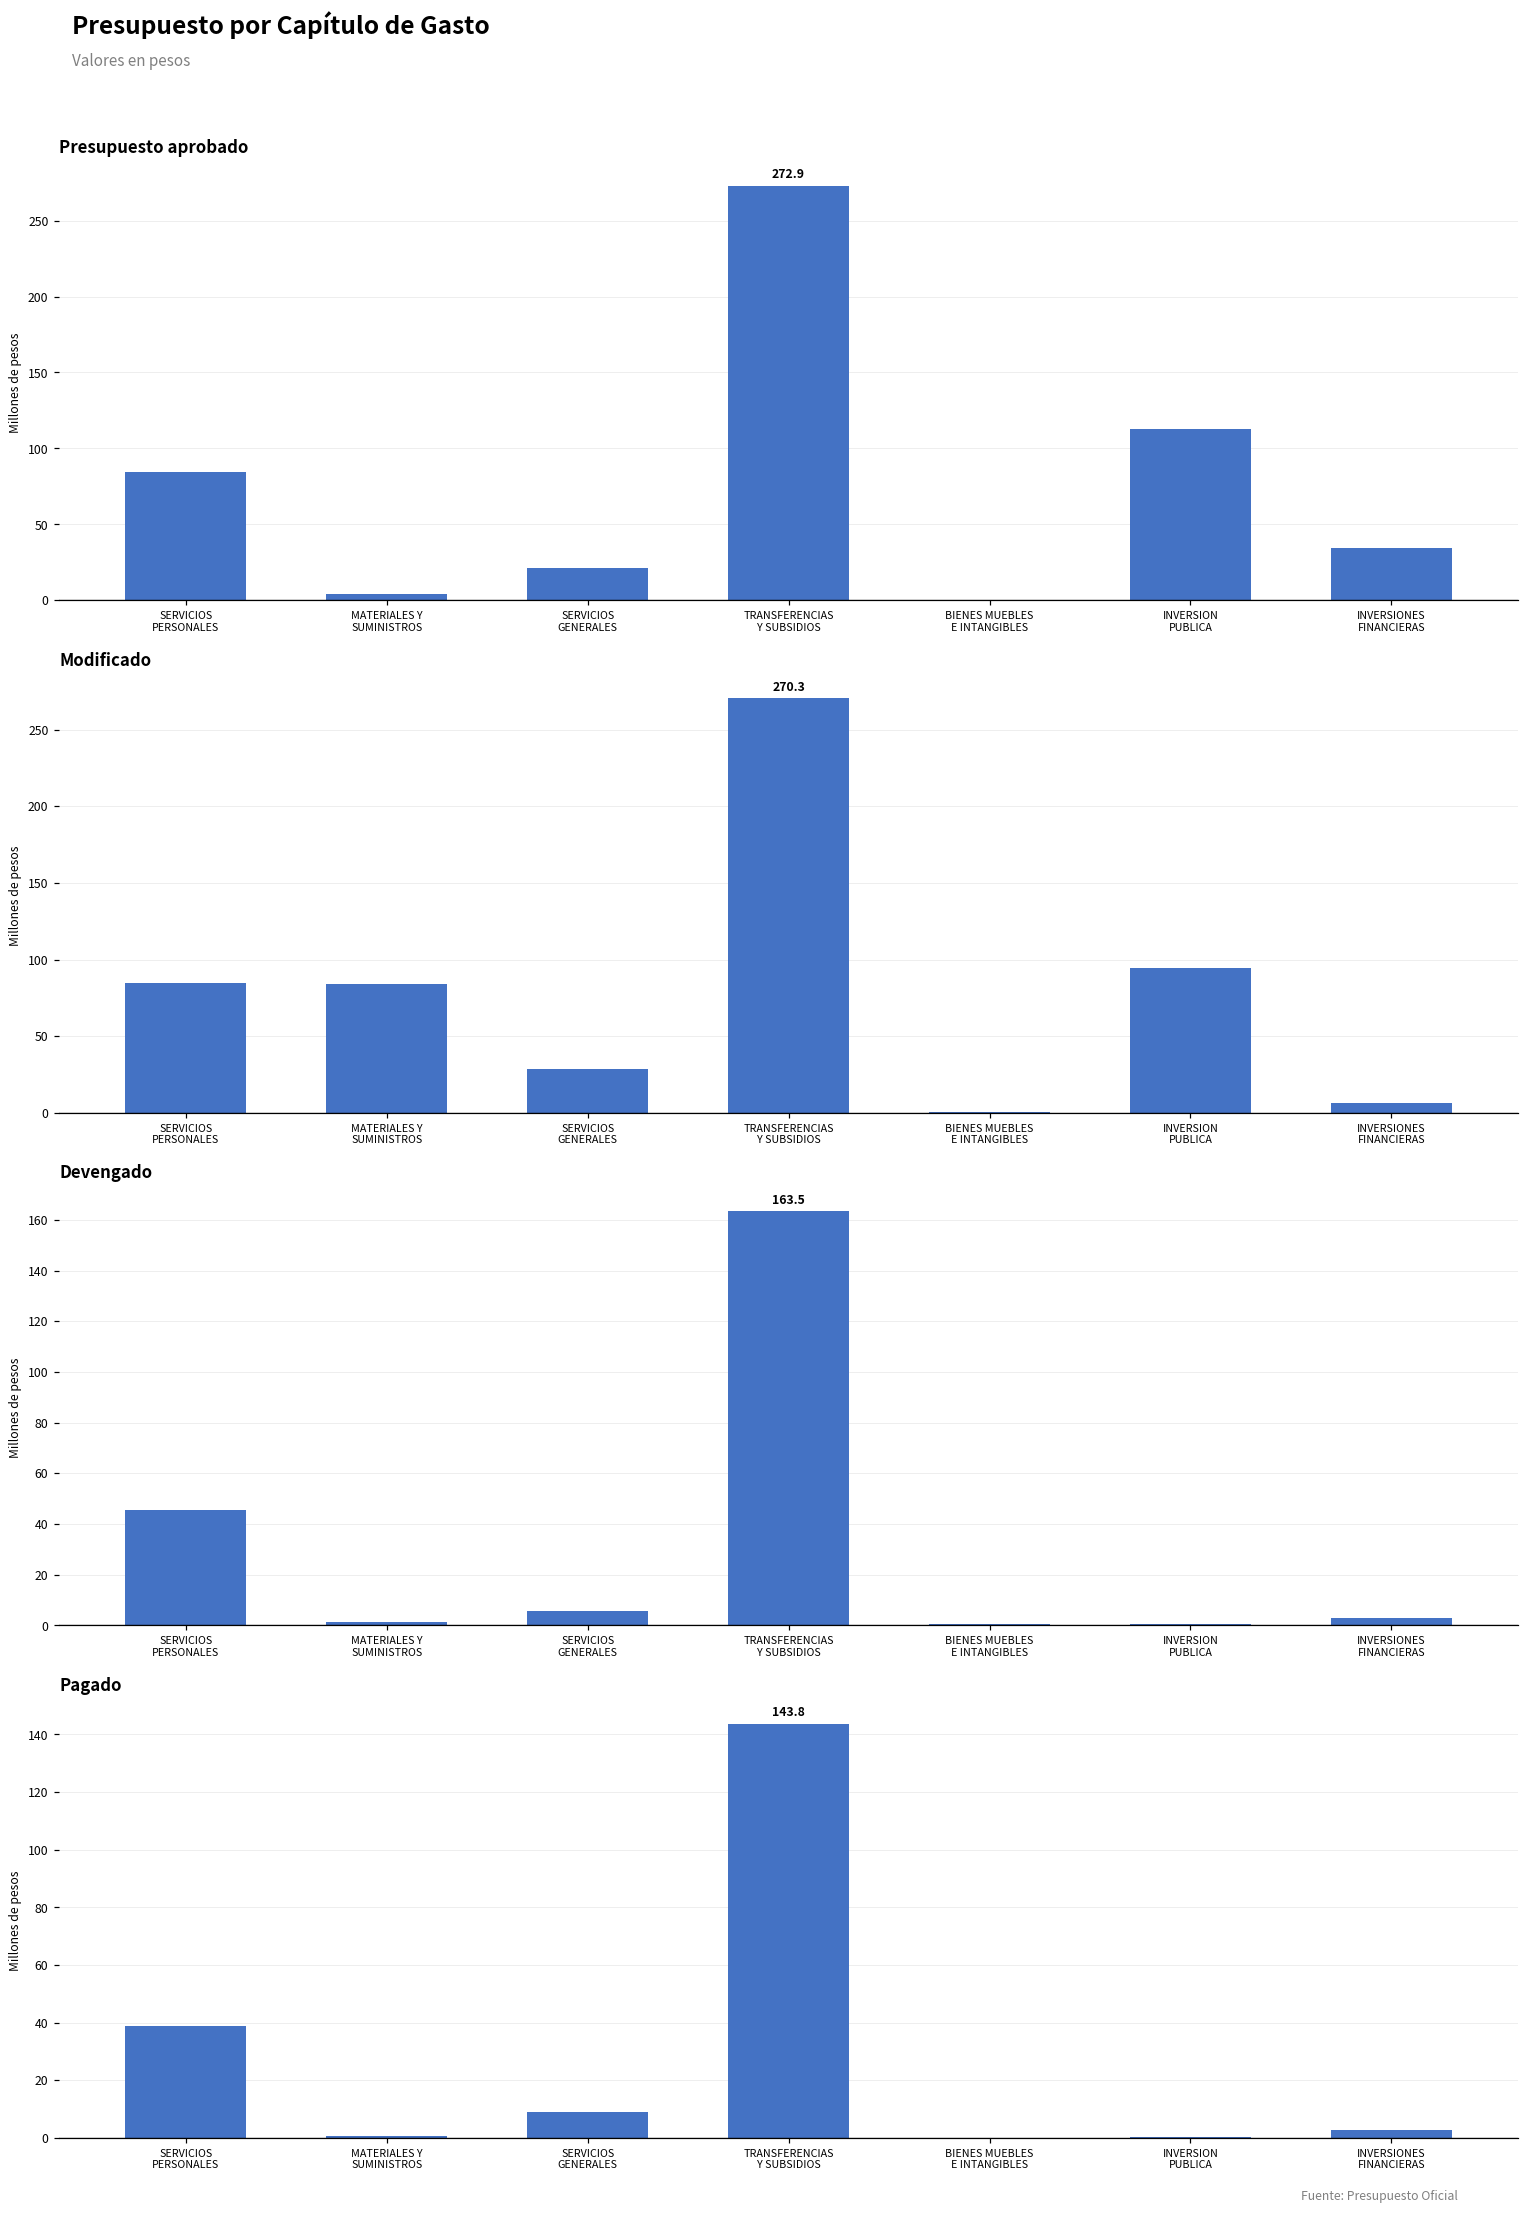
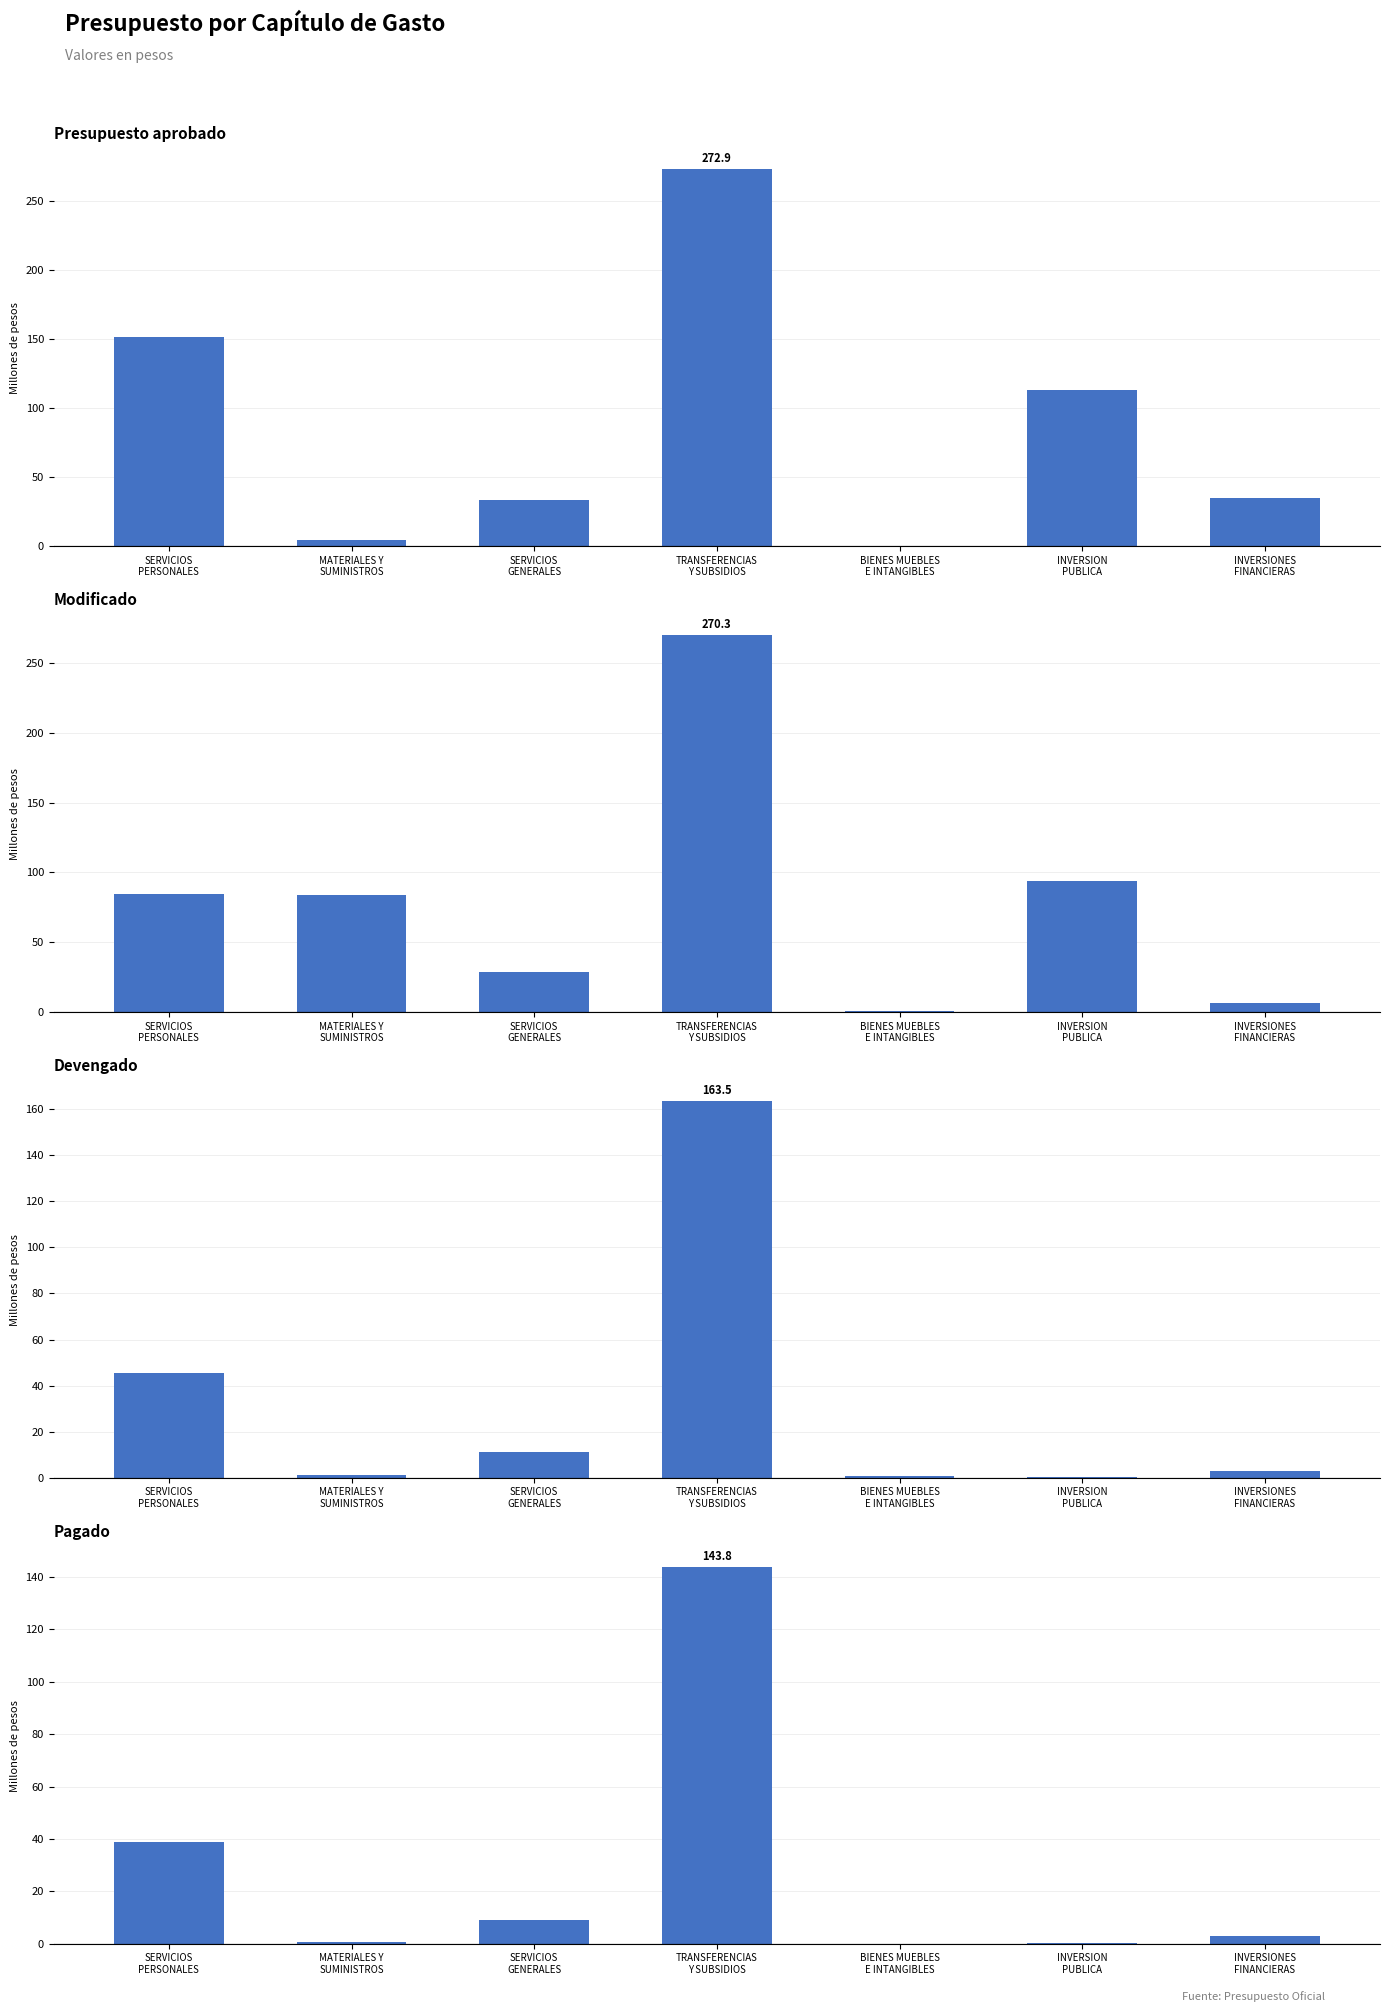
  {
    "Presupuesto aprobado": {
-     "SERVICIOS PERSONALES": 84,
+     "SERVICIOS PERSONALES": 151,
      "MATERIALES Y SUMINISTROS": 4,
-     "SERVICIOS GENERALES": 21,
+     "SERVICIOS GENERALES": 33,
      "BIENES MUEBLES E INTANGIBLES": 0,
      "INVERSION PUBLICA": 113,
      "INVERSIONES FINANCIERAS": 34
    },
    "Modificado": {
      "TRANSFERENCIAS Y SUBSIDIOS": 270.3
    },
    "Devengado": {
      "SERVICIOS PERSONALES": 46,
      "MATERIALES Y SUMINISTROS": 1,
-     "SERVICIOS GENERALES": 6,
+     "SERVICIOS GENERALES": 11,
      "INVERSIONES FINANCIERAS": 3
    },
    "Pagado": {
      "TRANSFERENCIAS Y SUBSIDIOS": 143.8
    }
  }
